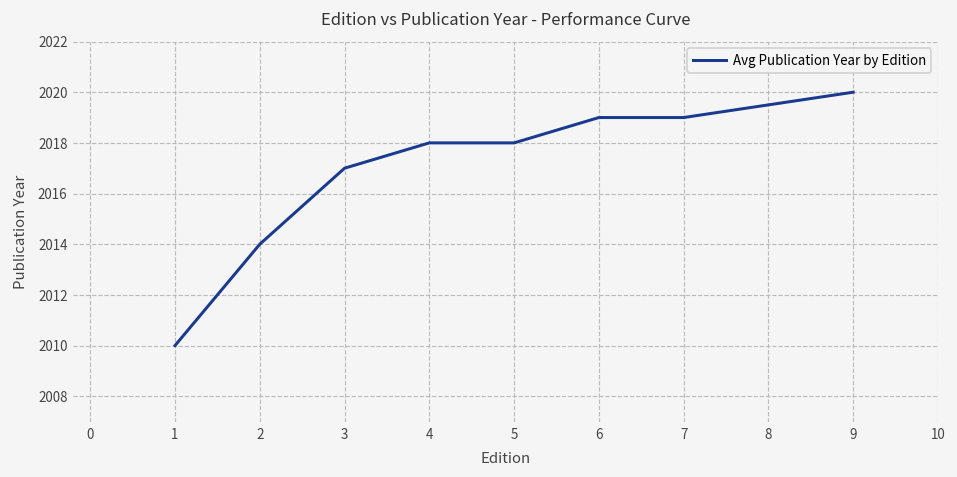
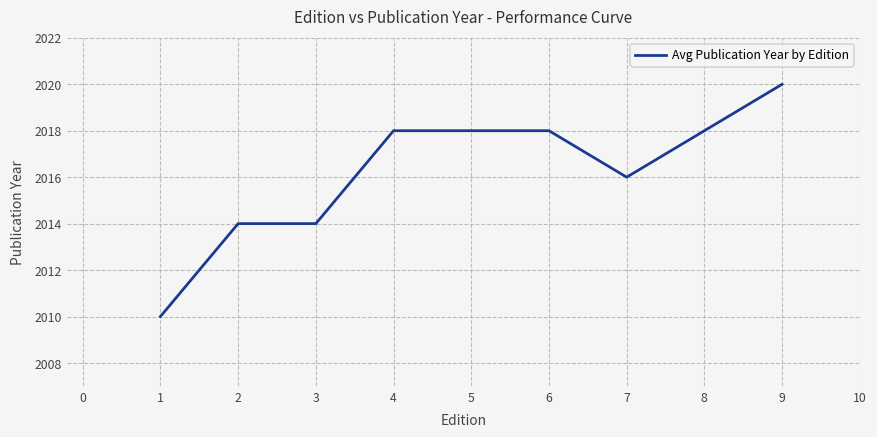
  {
    "1": 2010,
    "2": 2014,
-   "3": 2017,
+   "3": 2014,
    "4": 2018,
    "5": 2018,
-   "6": 2019,
-   "7": 2019,
+   "6": 2018,
+   "7": 2016,
    "9": 2020
  }
